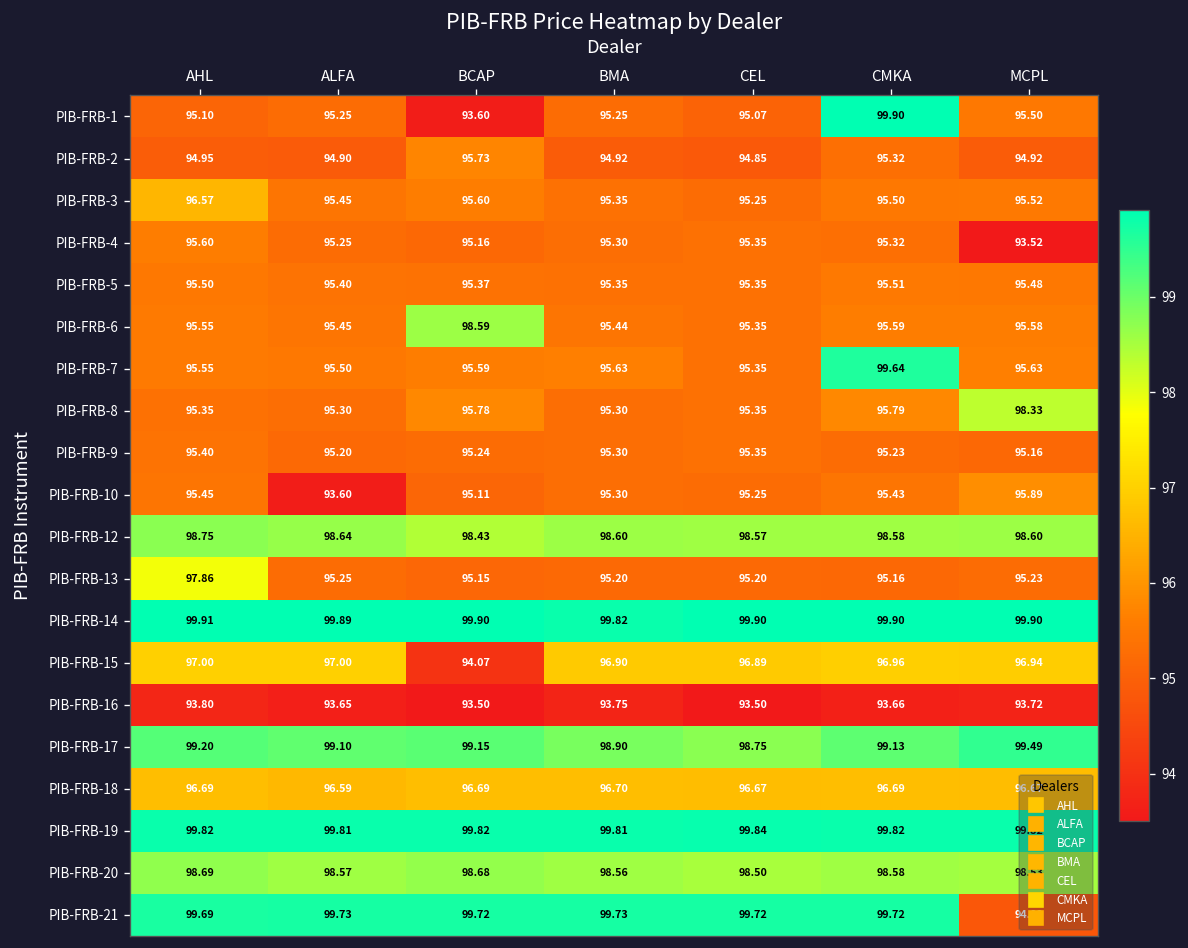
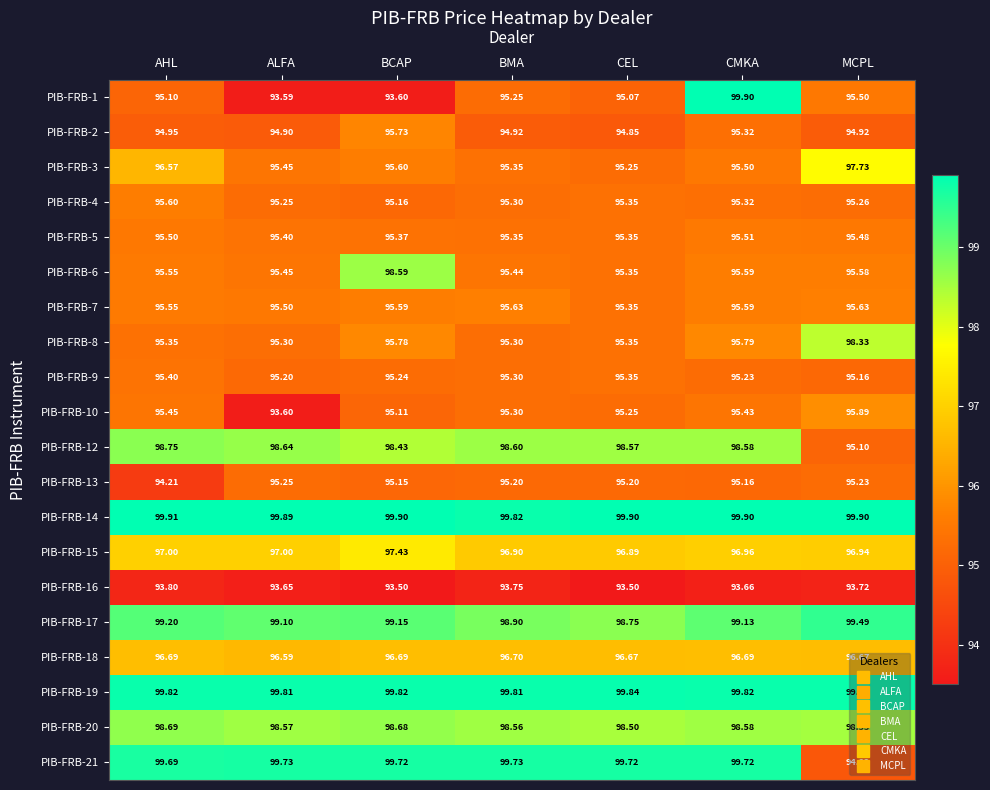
  {
    "PIB-FRB-1": {
      "AHL": 95.10,
-     "ALFA": 95.25,
+     "ALFA": 93.59,
      "BCAP": 93.60,
      "BMA": 95.25,
      "CEL": 95.07,
      "CMKA": 99.90,
      "MCPL": 95.50
    },
    "PIB-FRB-2": {
      "AHL": 94.95,
      "ALFA": 94.90,
      "BCAP": 95.73,
      "BMA": 94.92,
      "CEL": 94.85,
      "CMKA": 95.32,
      "MCPL": 94.92
    },
    "PIB-FRB-3": {
      "AHL": 96.57,
      "ALFA": 95.45,
      "BCAP": 95.60,
      "BMA": 95.35,
      "CEL": 95.25,
      "CMKA": 95.50,
-     "MCPL": 95.52
+     "MCPL": 97.73
    },
    "PIB-FRB-4": {
      "AHL": 95.60,
      "ALFA": 95.25,
      "BCAP": 95.16,
      "BMA": 95.30,
      "CEL": 95.35,
      "CMKA": 95.32,
-     "MCPL": 93.52
+     "MCPL": 95.26
    },
    "PIB-FRB-5": {
      "AHL": 95.50,
      "ALFA": 95.40,
      "BCAP": 95.37,
      "BMA": 95.35,
      "CEL": 95.35,
      "CMKA": 95.51,
      "MCPL": 95.48
    },
    "PIB-FRB-6": {
      "AHL": 95.55,
      "ALFA": 95.45,
      "BCAP": 98.59,
      "BMA": 95.44,
      "CEL": 95.35,
      "CMKA": 95.59,
      "MCPL": 95.58
    },
    "PIB-FRB-7": {
      "AHL": 95.55,
      "ALFA": 95.50,
      "BCAP": 95.59,
      "BMA": 95.63,
      "CEL": 95.35,
-     "CMKA": 99.64,
+     "CMKA": 95.59,
      "MCPL": 95.63
    },
    "PIB-FRB-8": {
      "AHL": 95.35,
      "ALFA": 95.30,
      "BCAP": 95.78,
      "BMA": 95.30,
      "CEL": 95.35,
      "CMKA": 95.79,
      "MCPL": 98.33
    },
    "PIB-FRB-9": {
      "AHL": 95.40,
      "ALFA": 95.20,
      "BCAP": 95.24,
      "BMA": 95.30,
      "CEL": 95.35,
      "CMKA": 95.23,
      "MCPL": 95.16
    },
    "PIB-FRB-10": {
      "AHL": 95.45,
      "ALFA": 93.60,
      "BCAP": 95.11,
      "BMA": 95.30,
      "CEL": 95.25,
      "CMKA": 95.43,
      "MCPL": 95.89
    },
    "PIB-FRB-12": {
      "AHL": 98.75,
      "ALFA": 98.64,
      "BCAP": 98.43,
      "BMA": 98.60,
      "CEL": 98.57,
      "CMKA": 98.58,
-     "MCPL": 98.60
+     "MCPL": 95.10
    },
    "PIB-FRB-13": {
-     "AHL": 97.86,
+     "AHL": 94.21,
      "ALFA": 95.25,
      "BCAP": 95.15,
      "BMA": 95.20,
      "CEL": 95.20,
      "CMKA": 95.16,
      "MCPL": 95.23
    },
    "PIB-FRB-14": {
      "AHL": 99.91,
      "ALFA": 99.89,
      "BCAP": 99.90,
      "BMA": 99.82,
      "CEL": 99.90,
      "CMKA": 99.90,
      "MCPL": 99.90
    },
    "PIB-FRB-15": {
      "AHL": 97.00,
      "ALFA": 97.00,
-     "BCAP": 94.07,
+     "BCAP": 97.43,
      "BMA": 96.90,
      "CEL": 96.89,
      "CMKA": 96.96,
      "MCPL": 96.94
    },
    "PIB-FRB-16": {
      "AHL": 93.80,
      "ALFA": 93.65,
      "BCAP": 93.50,
      "BMA": 93.75,
      "CEL": 93.50,
      "CMKA": 93.66,
      "MCPL": 93.72
    },
    "PIB-FRB-17": {
      "AHL": 99.20,
      "ALFA": 99.10,
      "BCAP": 99.15,
      "BMA": 98.90,
      "CEL": 98.75,
      "CMKA": 99.13,
      "MCPL": 99.49
    },
    "PIB-FRB-18": {
      "AHL": 96.69,
      "ALFA": 96.59,
      "BCAP": 96.69,
      "BMA": 96.70,
      "CEL": 96.67,
      "CMKA": 96.69
    },
    "PIB-FRB-19": {
      "AHL": 99.82,
      "ALFA": 99.81,
      "BCAP": 99.82,
      "BMA": 99.81,
      "CEL": 99.84,
      "CMKA": 99.82
    },
    "PIB-FRB-20": {
      "AHL": 98.69,
      "ALFA": 98.57,
      "BCAP": 98.68,
      "BMA": 98.56,
      "CEL": 98.50,
      "CMKA": 98.58
    },
    "PIB-FRB-21": {
      "AHL": 99.69,
      "ALFA": 99.73,
      "BCAP": 99.72,
      "BMA": 99.73,
      "CEL": 99.72,
      "CMKA": 99.72
    }
  }
